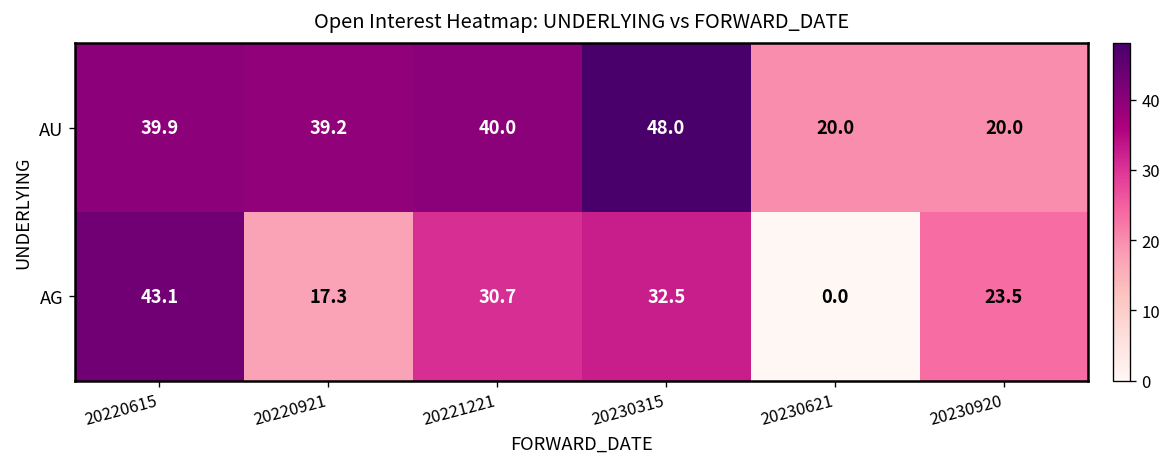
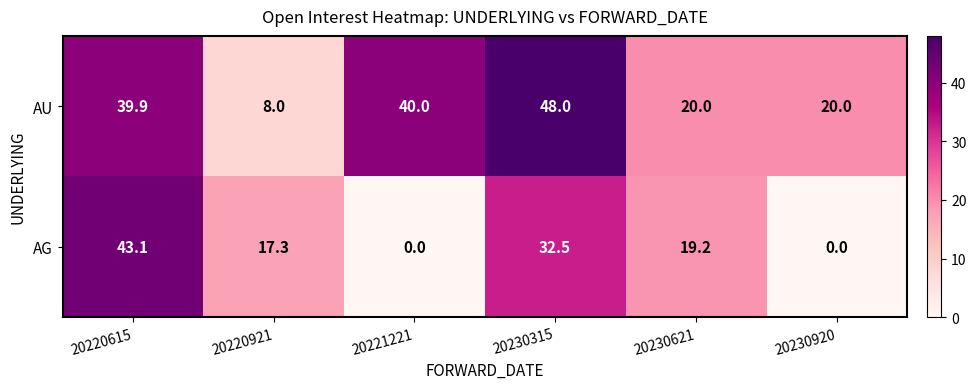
  {
    "AU": {
      "20220615": 39.9,
-     "20220921": 39.2,
+     "20220921": 8.0,
      "20221221": 40.0,
      "20230315": 48.0,
      "20230621": 20.0,
      "20230920": 20.0
    },
    "AG": {
      "20220615": 43.1,
      "20220921": 17.3,
-     "20221221": 30.7,
+     "20221221": 0.0,
      "20230315": 32.5,
-     "20230621": 0.0,
-     "20230920": 23.5
+     "20230621": 19.2,
+     "20230920": 0.0
    }
  }
